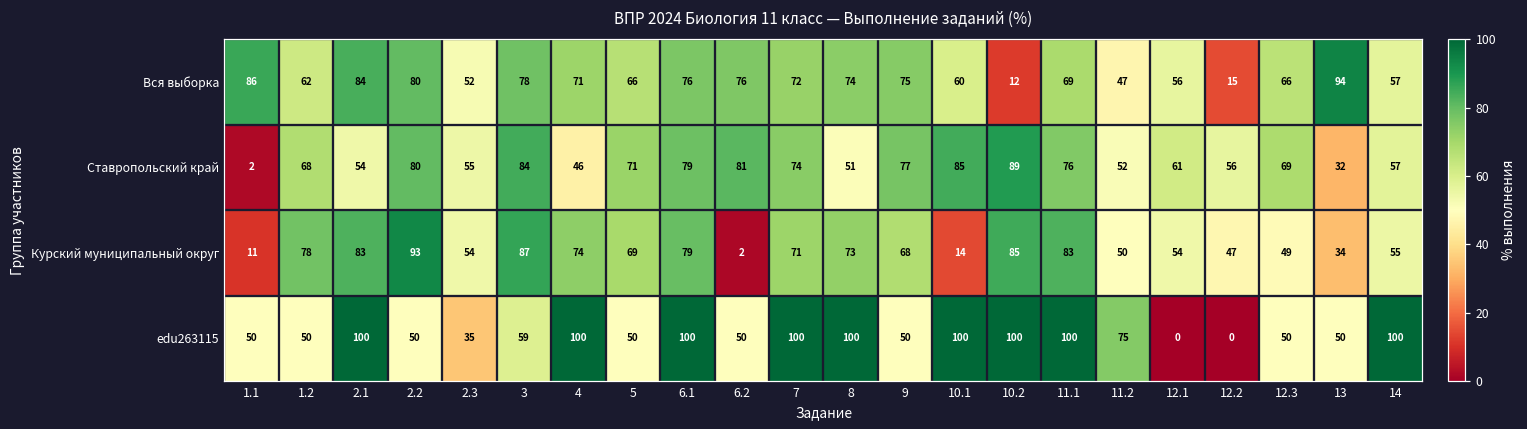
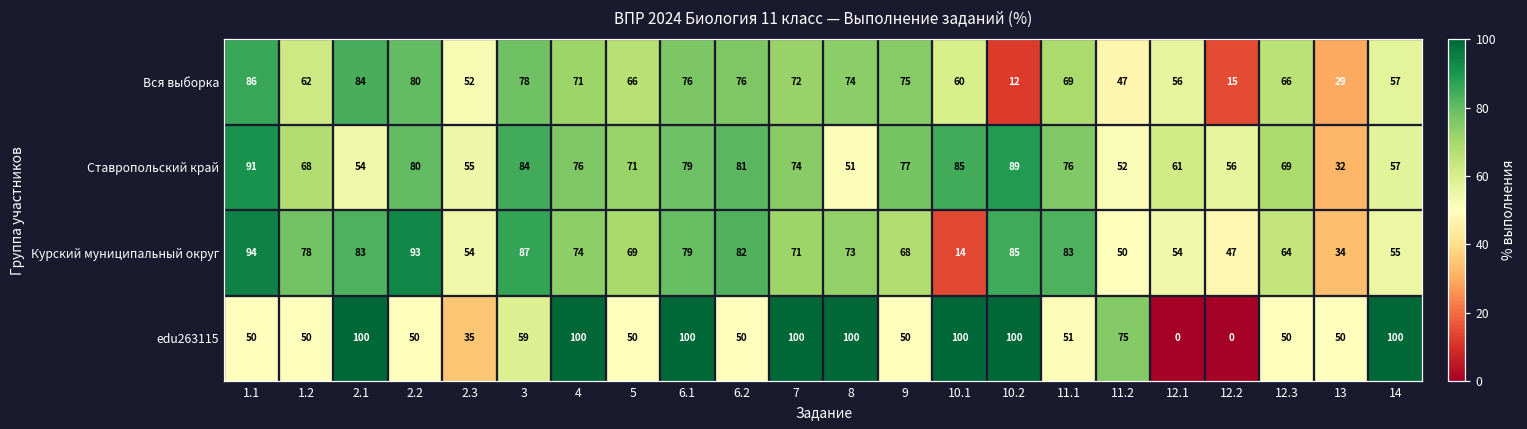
  {
    "Вся выборка": {
      "1.1": 86,
      "1.2": 62,
      "2.1": 84,
      "2.2": 80,
      "2.3": 52,
      "3": 78,
      "4": 71,
      "5": 66,
      "6.1": 76,
      "6.2": 76,
      "7": 72,
      "8": 74,
      "9": 75,
      "10.1": 60,
      "10.2": 12,
      "11.1": 69,
      "11.2": 47,
      "12.1": 56,
      "12.2": 15,
      "12.3": 66,
-     "13": 94,
+     "13": 29,
      "14": 57
    },
    "Ставропольский край": {
-     "1.1": 2,
+     "1.1": 91,
      "1.2": 68,
      "2.1": 54,
      "2.2": 80,
      "2.3": 55,
      "3": 84,
-     "4": 46,
+     "4": 76,
      "5": 71,
      "6.1": 79,
      "6.2": 81,
      "7": 74,
      "8": 51,
      "9": 77,
      "10.1": 85,
      "10.2": 89,
      "11.1": 76,
      "11.2": 52,
      "12.1": 61,
      "12.2": 56,
      "12.3": 69,
      "13": 32,
      "14": 57
    },
    "Курский муниципальный округ": {
-     "1.1": 11,
+     "1.1": 94,
      "1.2": 78,
      "2.1": 83,
      "2.2": 93,
      "2.3": 54,
      "3": 87,
      "4": 74,
      "5": 69,
      "6.1": 79,
-     "6.2": 2,
+     "6.2": 82,
      "7": 71,
      "8": 73,
      "9": 68,
      "10.1": 14,
      "10.2": 85,
      "11.1": 83,
      "11.2": 50,
      "12.1": 54,
      "12.2": 47,
-     "12.3": 49,
+     "12.3": 64,
      "13": 34,
      "14": 55
    },
    "edu263115": {
      "1.1": 50,
      "1.2": 50,
      "2.1": 100,
      "2.2": 50,
      "2.3": 35,
      "3": 59,
      "4": 100,
      "5": 50,
      "6.1": 100,
      "6.2": 50,
      "7": 100,
      "8": 100,
      "9": 50,
      "10.1": 100,
      "10.2": 100,
-     "11.1": 100,
+     "11.1": 51,
      "11.2": 75,
      "12.1": 0,
      "12.2": 0,
      "12.3": 50,
      "13": 50,
      "14": 100
    }
  }
